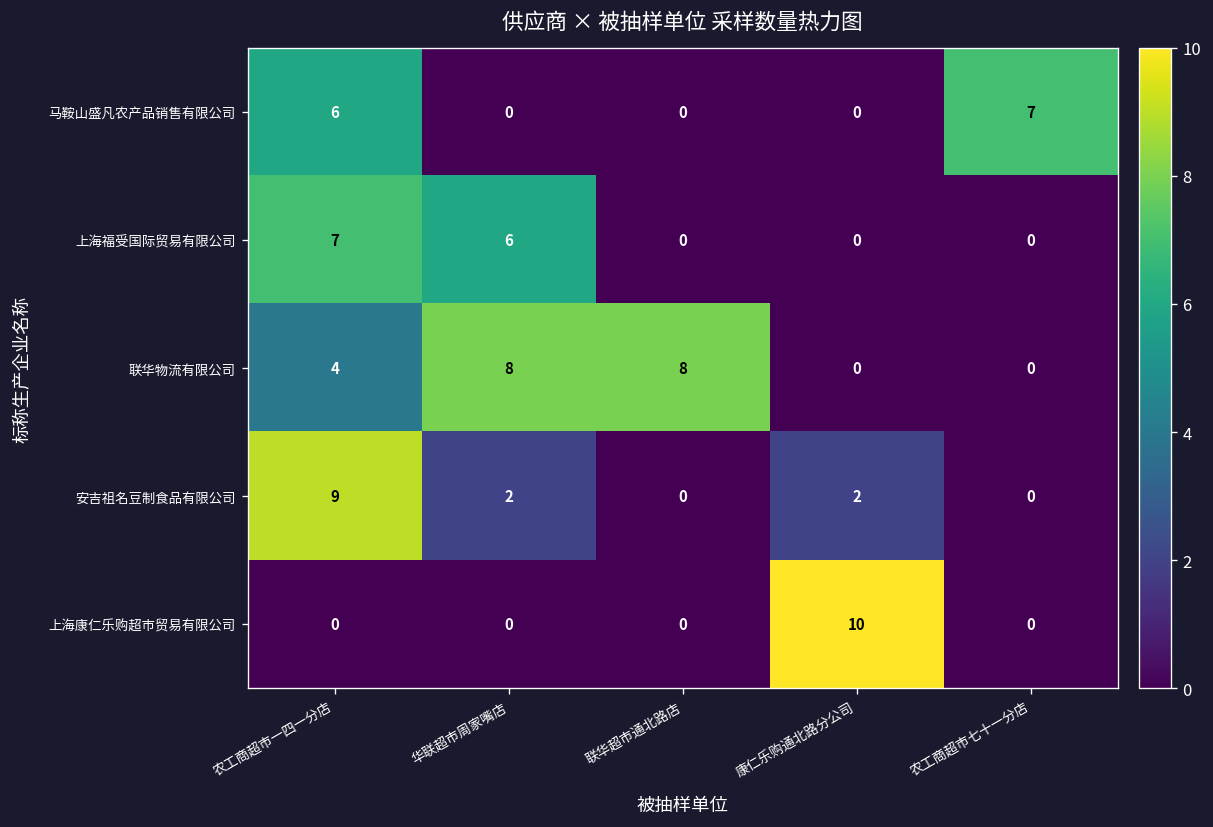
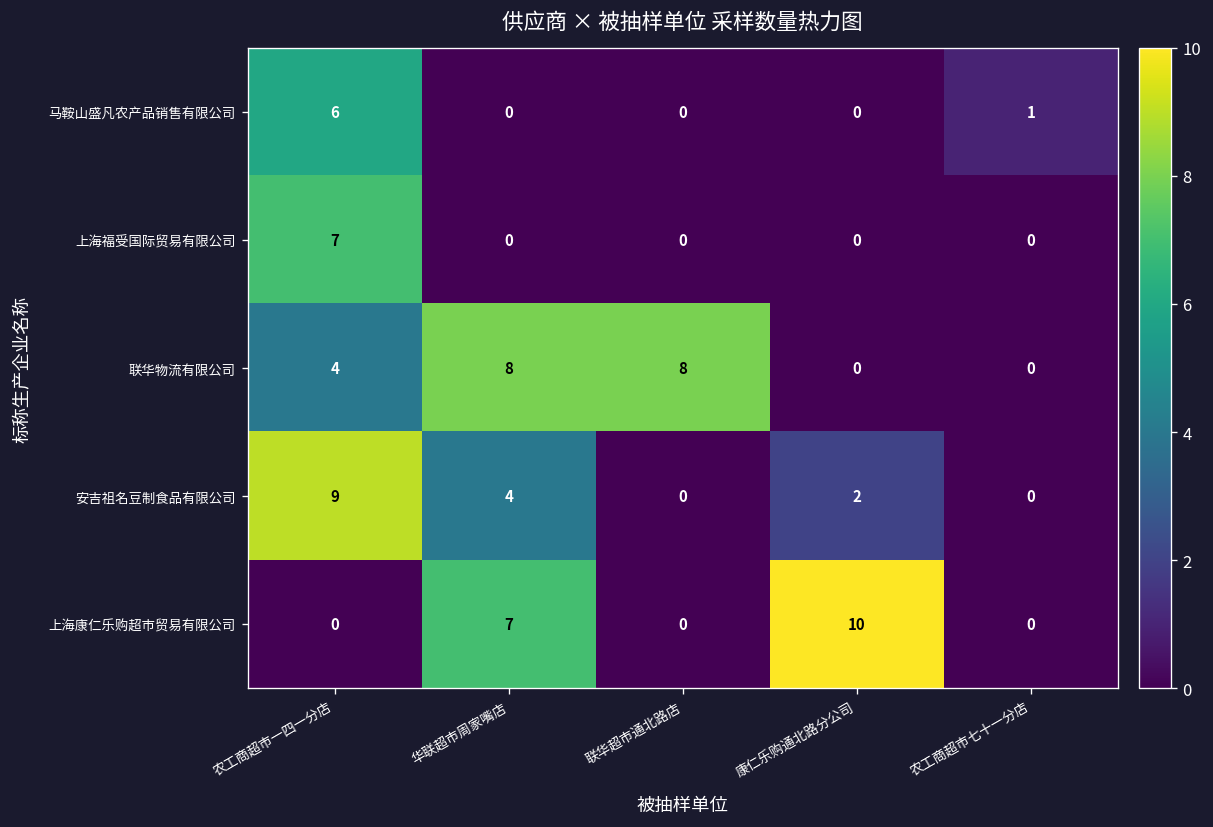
  {
    "马鞍山盛凡农产品销售有限公司": {
      "农工商超市一四一分店": 6,
      "华联超市周家嘴店": 0,
      "联华超市通北路店": 0,
      "康仁乐购通北路分公司": 0,
-     "农工商超市七十一分店": 7
+     "农工商超市七十一分店": 1
    },
    "上海福受国际贸易有限公司": {
      "农工商超市一四一分店": 7,
-     "华联超市周家嘴店": 6,
+     "华联超市周家嘴店": 0,
      "联华超市通北路店": 0,
      "康仁乐购通北路分公司": 0,
      "农工商超市七十一分店": 0
    },
    "联华物流有限公司": {
      "农工商超市一四一分店": 4,
      "华联超市周家嘴店": 8,
      "联华超市通北路店": 8,
      "康仁乐购通北路分公司": 0,
      "农工商超市七十一分店": 0
    },
    "安吉祖名豆制食品有限公司": {
      "农工商超市一四一分店": 9,
-     "华联超市周家嘴店": 2,
+     "华联超市周家嘴店": 4,
      "联华超市通北路店": 0,
      "康仁乐购通北路分公司": 2,
      "农工商超市七十一分店": 0
    },
    "上海康仁乐购超市贸易有限公司": {
      "农工商超市一四一分店": 0,
-     "华联超市周家嘴店": 0,
+     "华联超市周家嘴店": 7,
      "联华超市通北路店": 0,
      "康仁乐购通北路分公司": 10,
      "农工商超市七十一分店": 0
    }
  }
